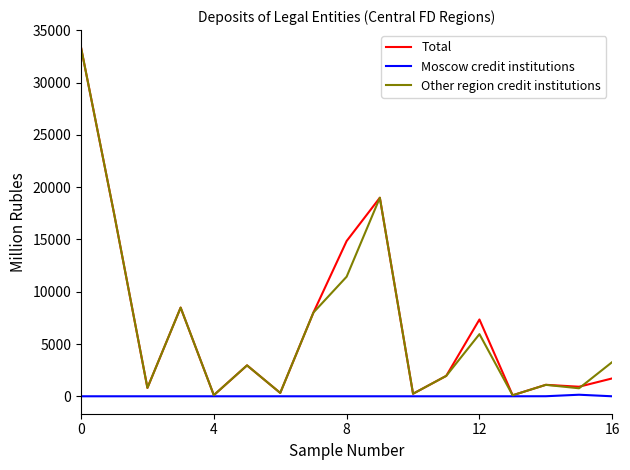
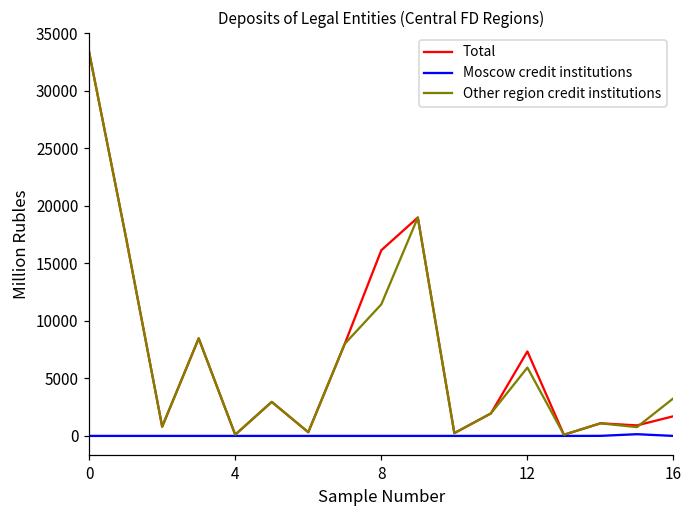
  {
    "Total": {
-     "8": 14900,
+     "8": 16100,
      "12": 7300,
      "16": 1700
    },
    "Moscow credit institutions": {
      "0": 0,
      "8": 0,
      "12": 0,
      "16": 0
    },
    "Other region credit institutions": {
      "8": 11400,
      "12": 5900,
      "16": 3300
    }
  }
